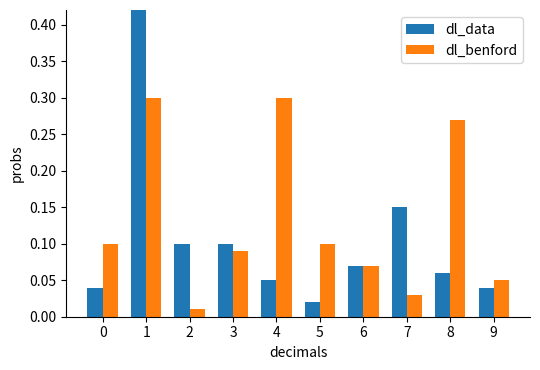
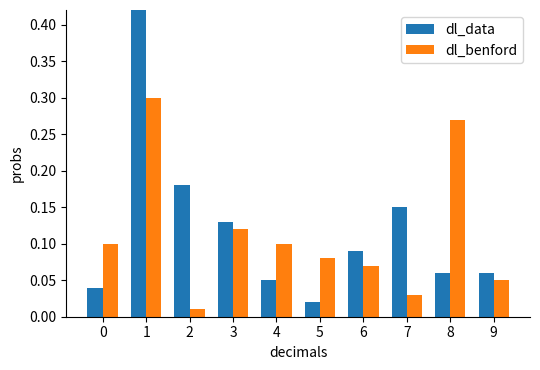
  {
    "dl_data": {
      "0": 0.04,
-     "2": 0.10,
-     "3": 0.10,
+     "2": 0.18,
+     "3": 0.13,
      "4": 0.05,
      "5": 0.02,
-     "6": 0.07,
+     "6": 0.09,
      "7": 0.15,
      "8": 0.06,
-     "9": 0.04
+     "9": 0.06
    },
    "dl_benford": {
      "0": 0.10,
      "1": 0.30,
      "2": 0.01,
-     "3": 0.09,
-     "4": 0.3,
-     "5": 0.10,
+     "3": 0.12,
+     "4": 0.1,
+     "5": 0.08,
      "6": 0.07,
      "7": 0.03,
      "8": 0.27,
      "9": 0.05
    }
  }
